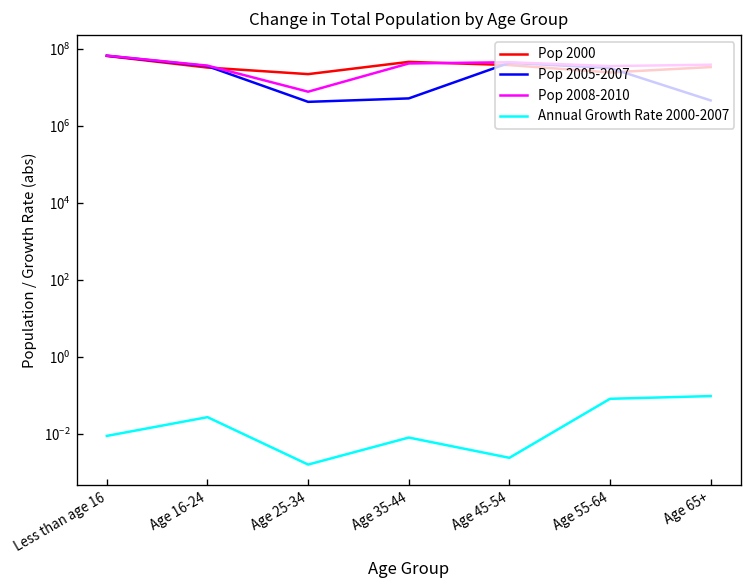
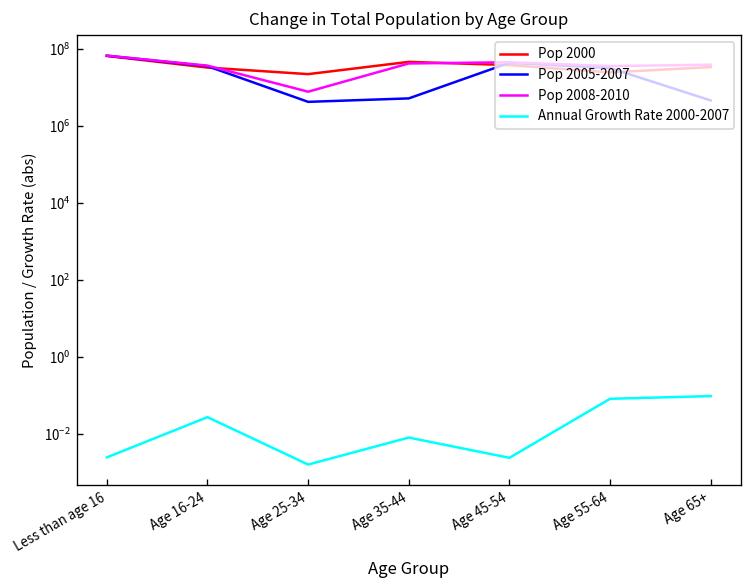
  {
    "Pop 2000": {
      "Age 25-34": 20000000
    },
    "Pop 2005-2007": {
      "Age 25-34": 4000000,
      "Age 35-44": 5000000
    },
    "Pop 2008-2010": {
      "Age 25-34": 8000000
    },
    "Annual Growth Rate 2000-2007": {
-     "Less than age 16": 0.009,
+     "Less than age 16": 0.002,
      "Age 16-24": 0.03,
      "Age 25-34": 0.002,
      "Age 35-44": 0.008,
      "Age 45-54": 0.002,
      "Age 55-64": 0.08,
      "Age 65+": 0.10
    }
  }
